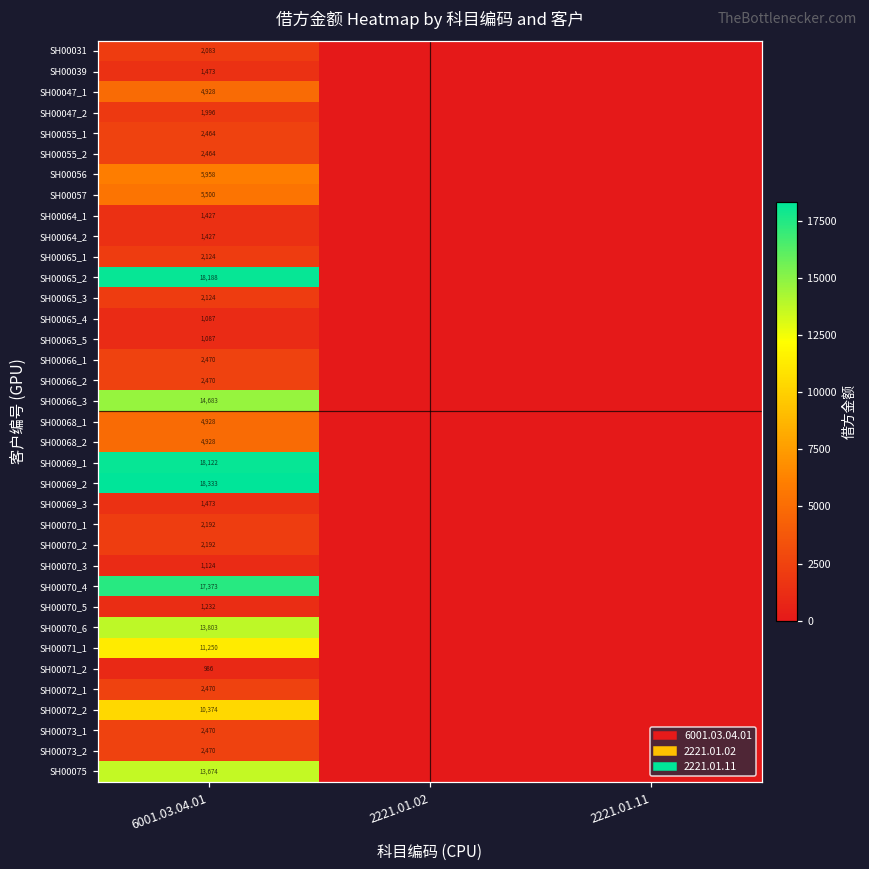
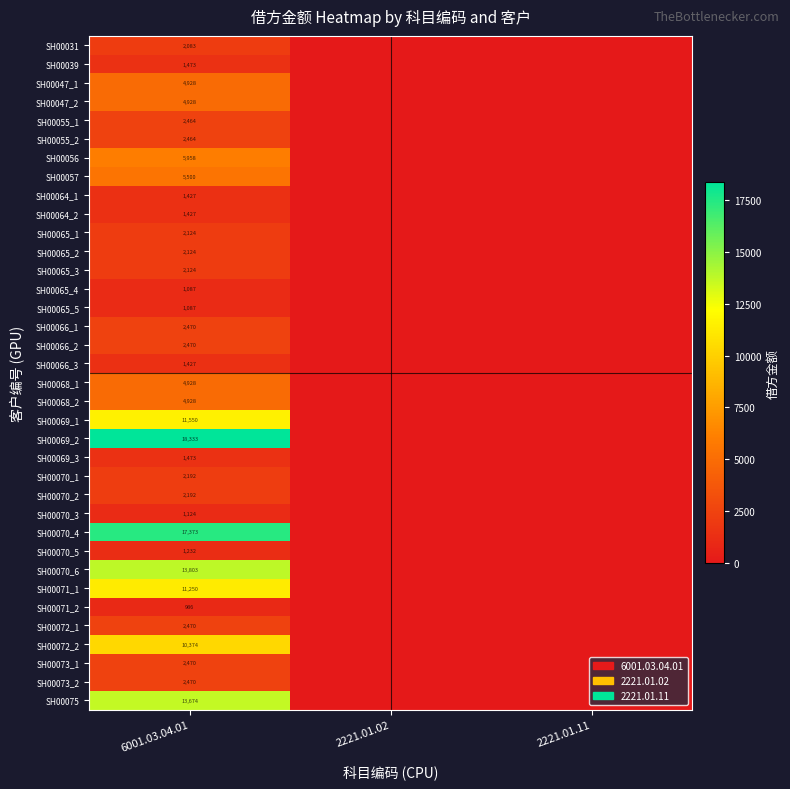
  {
    "SH00031": {
      "6001.03.04.01": "2,083"
    },
    "SH00039": {
      "6001.03.04.01": "1,473"
    },
    "SH00047_1": {
      "6001.03.04.01": "4,928"
    },
    "SH00047_2": {
-     "6001.03.04.01": "1,996"
+     "6001.03.04.01": "4,928"
    },
    "SH00055_1": {
      "6001.03.04.01": "2,464"
    },
    "SH00055_2": {
      "6001.03.04.01": "2,464"
    },
    "SH00056": {
      "6001.03.04.01": "5,958"
    },
    "SH00057": {
      "6001.03.04.01": "5,500"
    },
    "SH00064_1": {
      "6001.03.04.01": "1,427"
    },
    "SH00064_2": {
      "6001.03.04.01": "1,427"
    },
    "SH00065_1": {
      "6001.03.04.01": "2,124"
    },
    "SH00065_2": {
-     "6001.03.04.01": "18,188"
+     "6001.03.04.01": "2,124"
    },
    "SH00065_3": {
      "6001.03.04.01": "2,124"
    },
    "SH00065_4": {
      "6001.03.04.01": "1,087"
    },
    "SH00065_5": {
      "6001.03.04.01": "1,087"
    },
    "SH00066_1": {
      "6001.03.04.01": "2,470"
    },
    "SH00066_2": {
      "6001.03.04.01": "2,470"
    },
    "SH00066_3": {
-     "6001.03.04.01": "14,683"
+     "6001.03.04.01": "1,427"
    },
    "SH00068_1": {
      "6001.03.04.01": "4,928"
    },
    "SH00068_2": {
      "6001.03.04.01": "4,928"
    },
    "SH00069_1": {
-     "6001.03.04.01": "18,122"
+     "6001.03.04.01": "11,550"
    },
    "SH00069_2": {
      "6001.03.04.01": "18,333"
    },
    "SH00069_3": {
      "6001.03.04.01": "1,473"
    },
    "SH00070_1": {
      "6001.03.04.01": "2,192"
    },
    "SH00070_2": {
      "6001.03.04.01": "2,192"
    },
    "SH00070_3": {
      "6001.03.04.01": "1,124"
    },
    "SH00070_4": {
      "6001.03.04.01": "17,373"
    },
    "SH00070_5": {
      "6001.03.04.01": "1,232"
    },
    "SH00070_6": {
      "6001.03.04.01": "13,803"
    },
    "SH00071_1": {
      "6001.03.04.01": "11,250"
    },
    "SH00071_2": {
      "6001.03.04.01": "986"
    },
    "SH00072_1": {
      "6001.03.04.01": "2,470"
    },
    "SH00072_2": {
      "6001.03.04.01": "10,374"
    },
    "SH00073_1": {
      "6001.03.04.01": "2,470"
    },
    "SH00073_2": {
      "6001.03.04.01": "2,470"
    },
    "SH00075": {
      "6001.03.04.01": "13,674"
    }
  }
